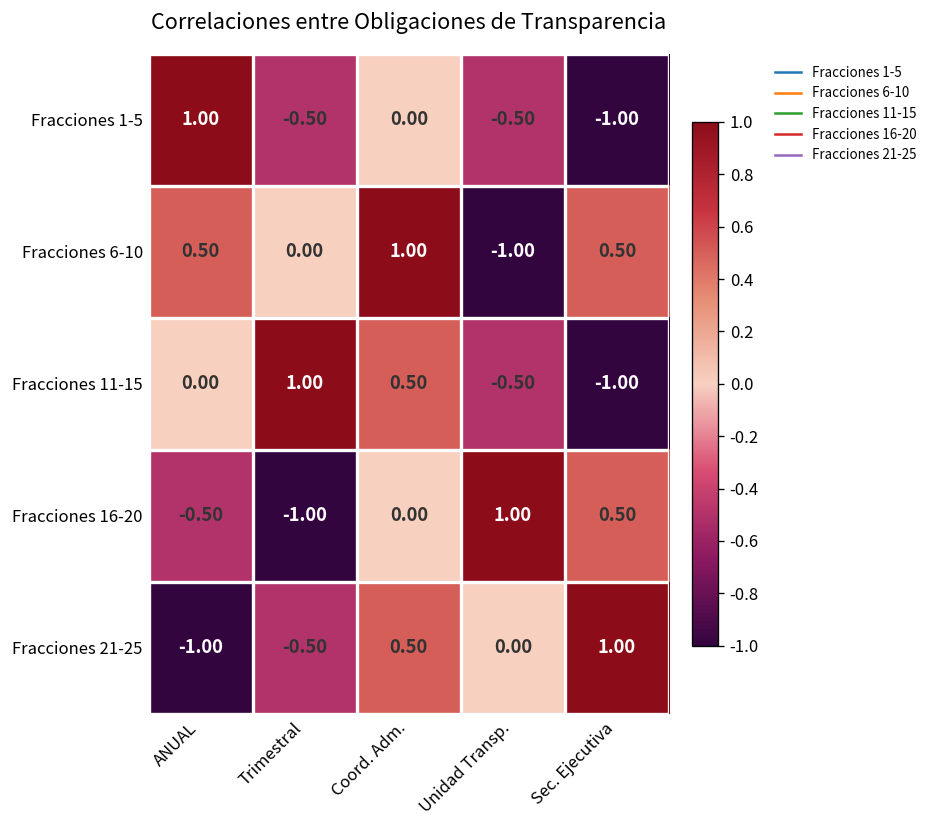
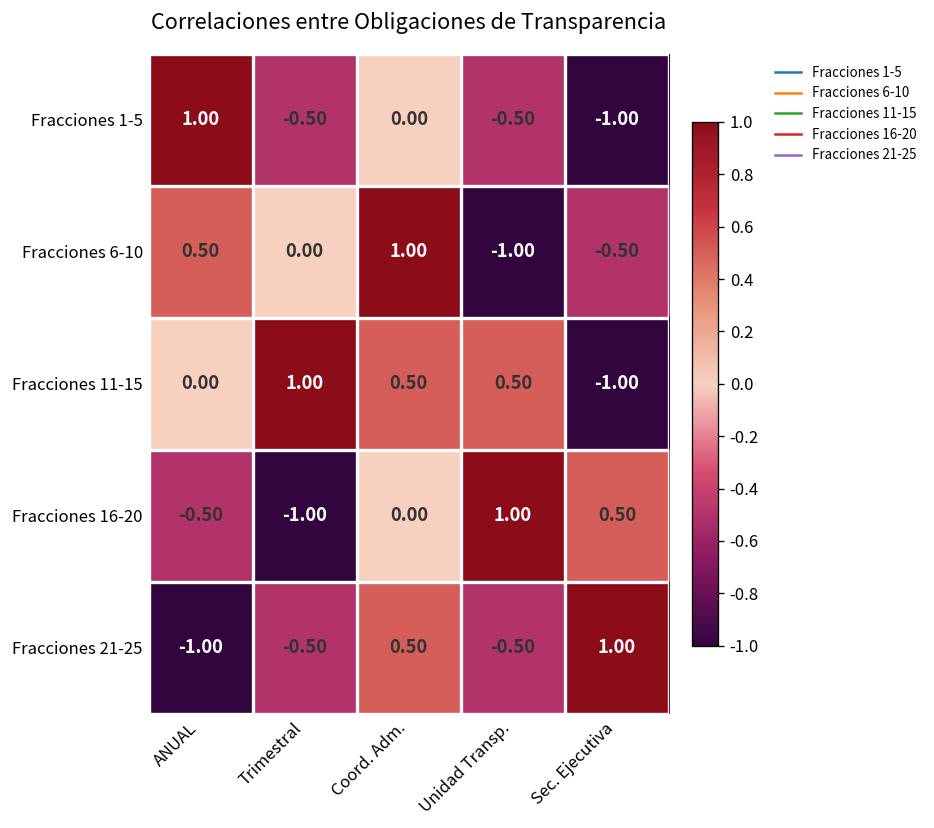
  {
    "Fracciones 1-5": {
      "ANUAL": 1.00,
      "Trimestral": -0.50,
      "Coord. Adm.": 0.00,
      "Unidad Transp.": -0.50,
      "Sec. Ejecutiva": -1.00
    },
    "Fracciones 6-10": {
      "ANUAL": 0.50,
      "Trimestral": 0.00,
      "Coord. Adm.": 1.00,
      "Unidad Transp.": -1.00,
-     "Sec. Ejecutiva": 0.50
+     "Sec. Ejecutiva": -0.50
    },
    "Fracciones 11-15": {
      "ANUAL": 0.00,
      "Trimestral": 1.00,
      "Coord. Adm.": 0.50,
-     "Unidad Transp.": -0.50,
+     "Unidad Transp.": 0.50,
      "Sec. Ejecutiva": -1.00
    },
    "Fracciones 16-20": {
      "ANUAL": -0.50,
      "Trimestral": -1.00,
      "Coord. Adm.": 0.00,
      "Unidad Transp.": 1.00,
      "Sec. Ejecutiva": 0.50
    },
    "Fracciones 21-25": {
      "ANUAL": -1.00,
      "Trimestral": -0.50,
      "Coord. Adm.": 0.50,
-     "Unidad Transp.": 0.00,
+     "Unidad Transp.": -0.50,
      "Sec. Ejecutiva": 1.00
    }
  }
